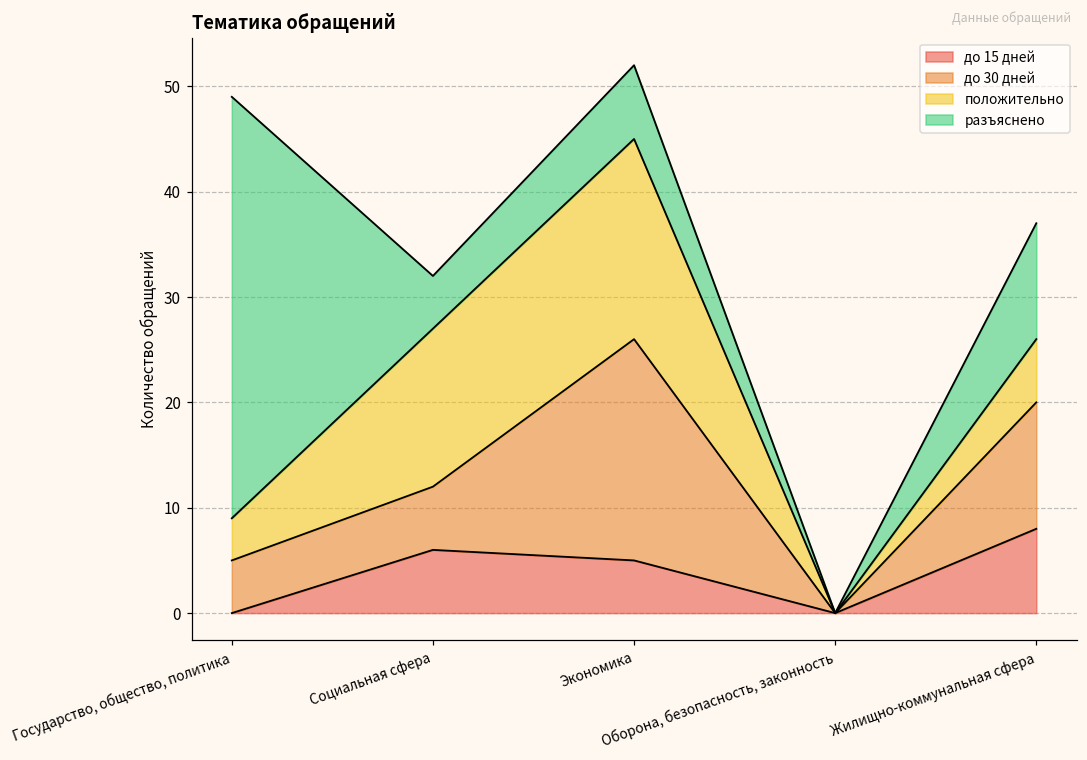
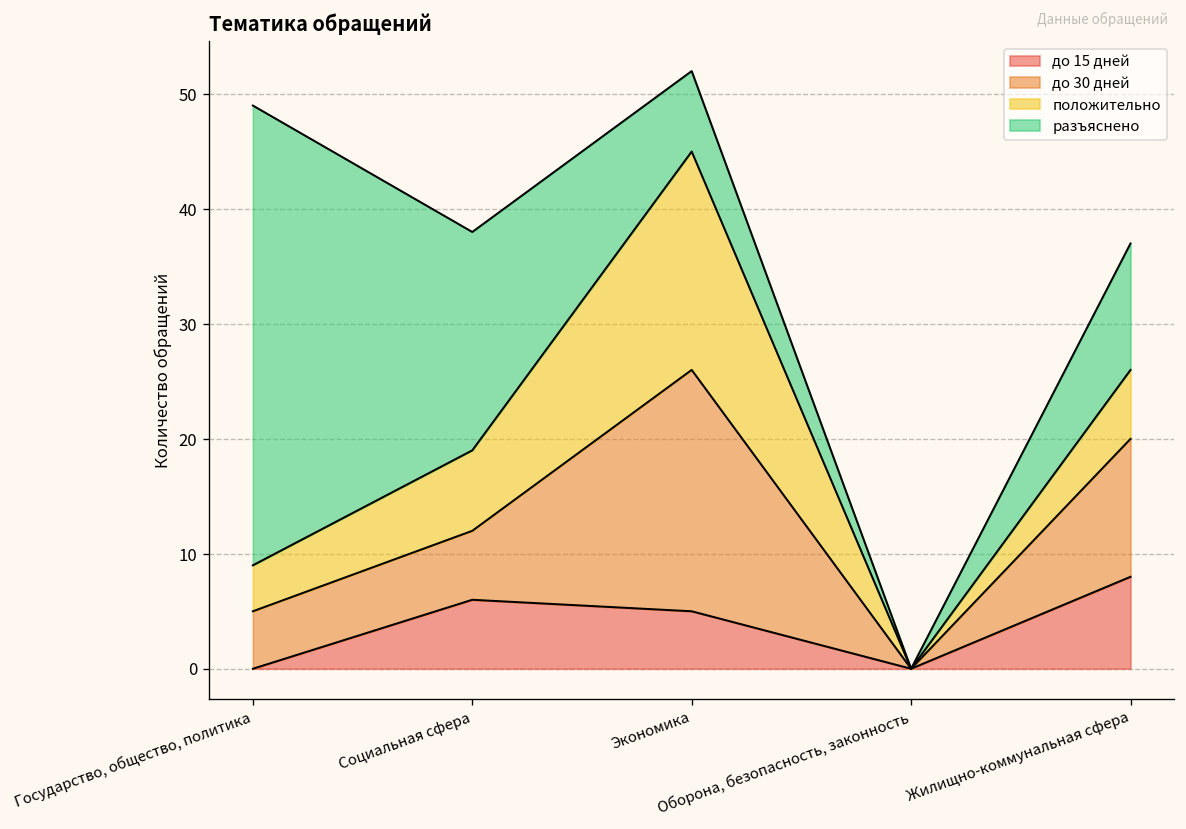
  {
    "положительно": {
      "Государство, общество, политика": 4,
-     "Социальная сфера": 15,
+     "Социальная сфера": 7,
      "Экономика": 19,
      "Жилищно-коммунальная сфера": 6
    },
    "разъяснено": {
      "Государство, общество, политика": 40,
-     "Социальная сфера": 5,
+     "Социальная сфера": 19,
      "Экономика": 7,
      "Жилищно-коммунальная сфера": 11
    }
  }
